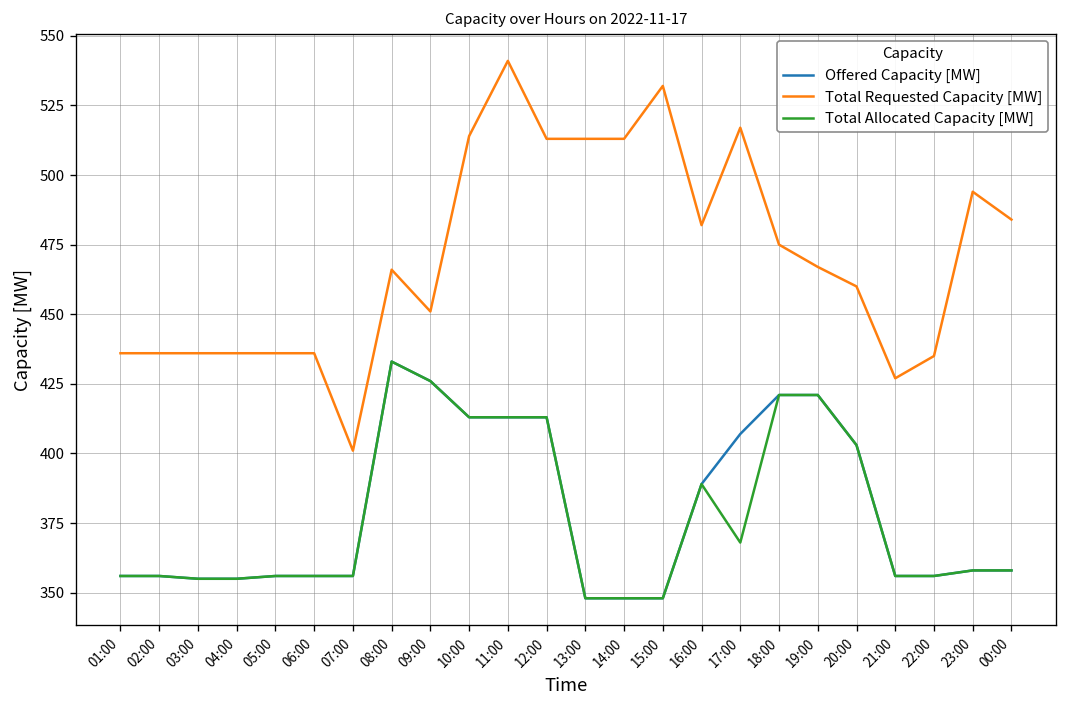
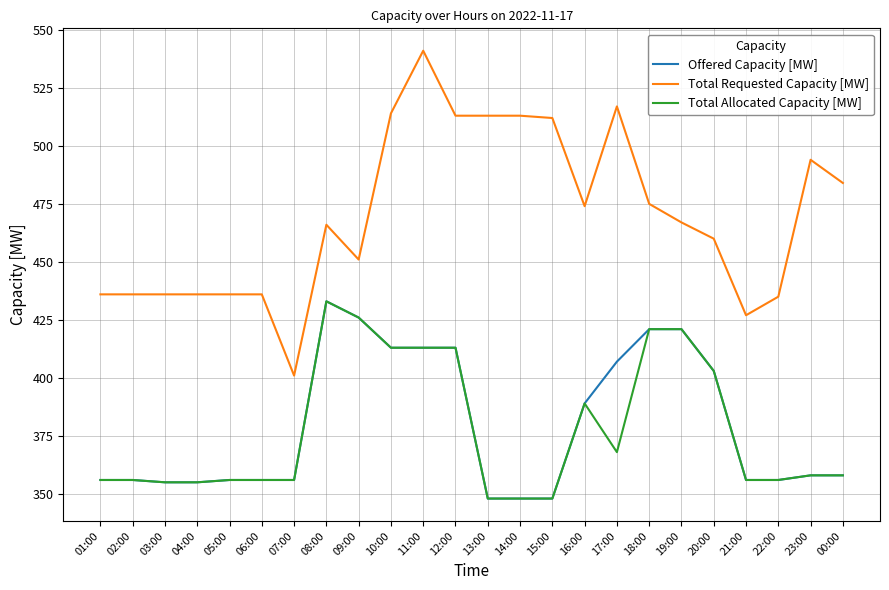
  {
    "Offered Capacity [MW]": {
      "17:00": 407
    },
    "Total Requested Capacity [MW]": {
      "01:00": 436,
      "02:00": 436,
      "03:00": 436,
      "04:00": 436,
      "05:00": 436,
      "06:00": 436,
      "07:00": 401,
      "08:00": 466,
      "09:00": 451,
      "10:00": 514,
      "11:00": 541,
      "12:00": 513,
      "13:00": 513,
      "14:00": 513,
-     "15:00": 532,
-     "16:00": 482,
+     "15:00": 512,
+     "16:00": 474,
      "17:00": 517,
      "18:00": 475,
      "19:00": 467,
      "20:00": 460,
      "21:00": 427,
      "22:00": 435,
      "23:00": 494,
      "00:00": 484
    },
    "Total Allocated Capacity [MW]": {
      "17:00": 368
    }
  }
